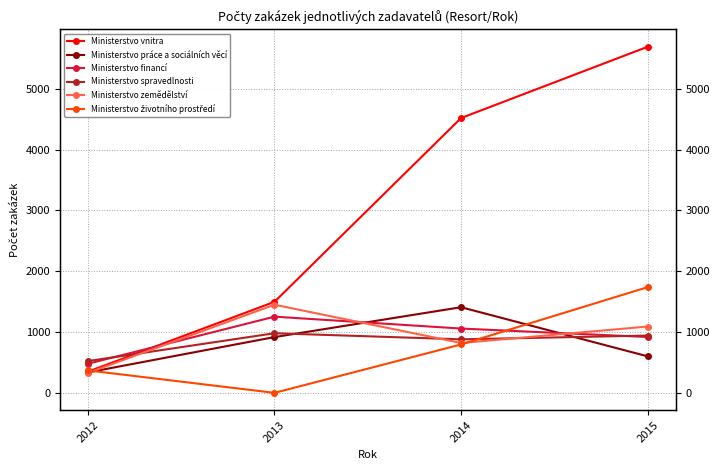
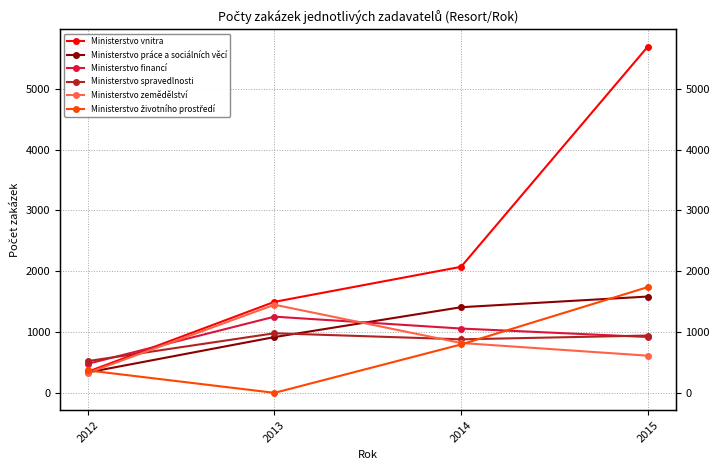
  {
    "Ministerstvo vnitra": {
      "2013": 1500,
-     "2014": 4500,
+     "2014": 2100,
      "2015": 5700
    },
    "Ministerstvo práce a sociálních věcí": {
      "2013": 900,
      "2014": 1400,
-     "2015": 600
+     "2015": 1600
    },
    "Ministerstvo zemědělství": {
      "2013": 1500,
-     "2015": 1100
+     "2015": 600
    },
    "Ministerstvo životního prostředí": {
      "2013": 0,
      "2015": 1700
    }
  }
